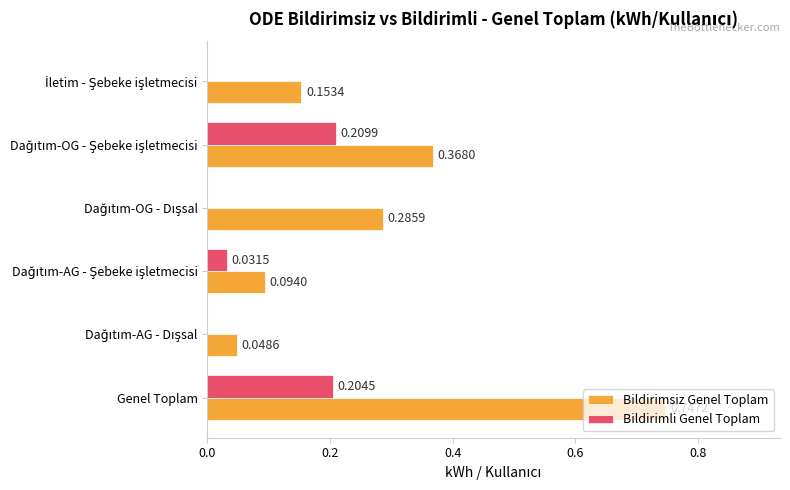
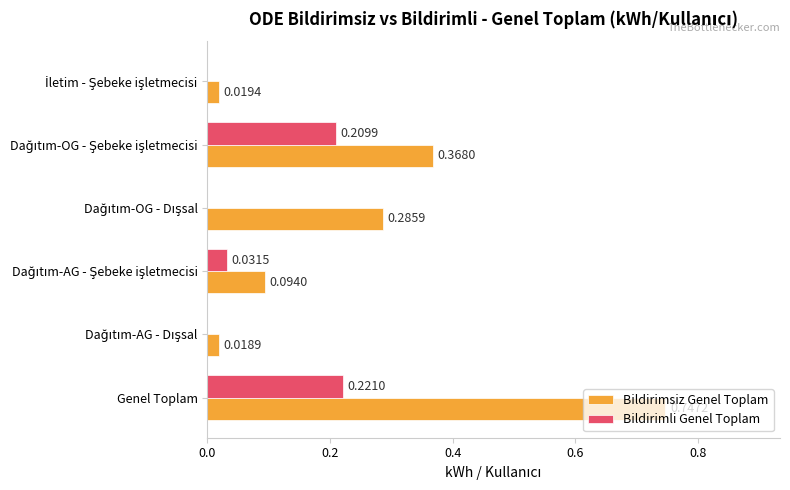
  {
    "Bildirimsiz Genel Toplam": {
-     "İletim - Şebeke işletmecisi": 0.1534,
+     "İletim - Şebeke işletmecisi": 0.0194,
      "Dağıtım-OG - Şebeke işletmecisi": 0.3680,
      "Dağıtım-OG - Dışsal": 0.2859,
      "Dağıtım-AG - Şebeke işletmecisi": 0.0940,
-     "Dağıtım-AG - Dışsal": 0.0486
+     "Dağıtım-AG - Dışsal": 0.0189
    },
    "Bildirimli Genel Toplam": {
      "Dağıtım-OG - Şebeke işletmecisi": 0.2099,
      "Dağıtım-AG - Şebeke işletmecisi": 0.0315,
-     "Genel Toplam": 0.2045
+     "Genel Toplam": 0.2210
    }
  }
